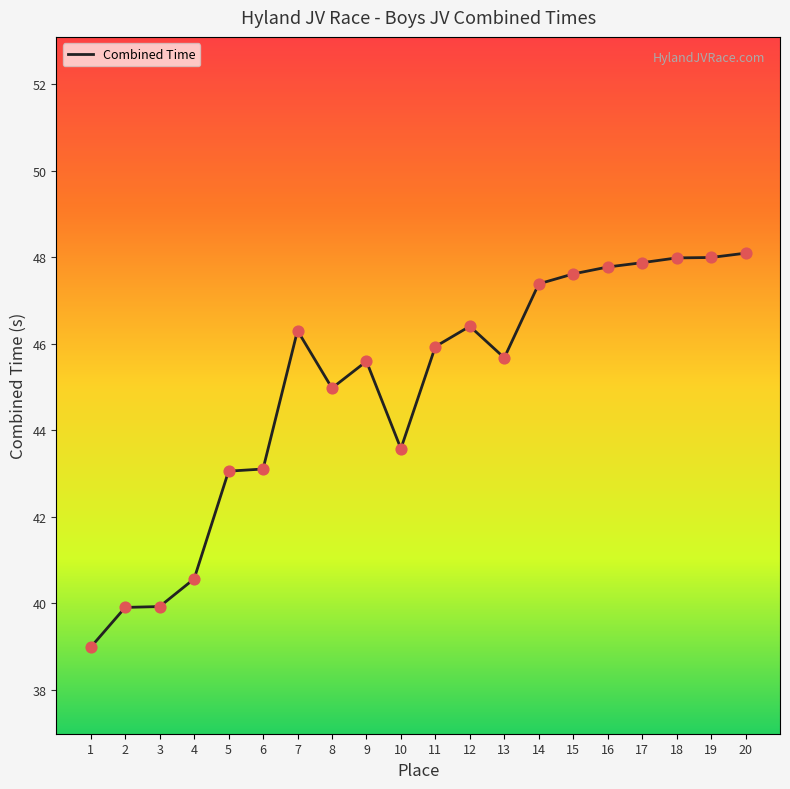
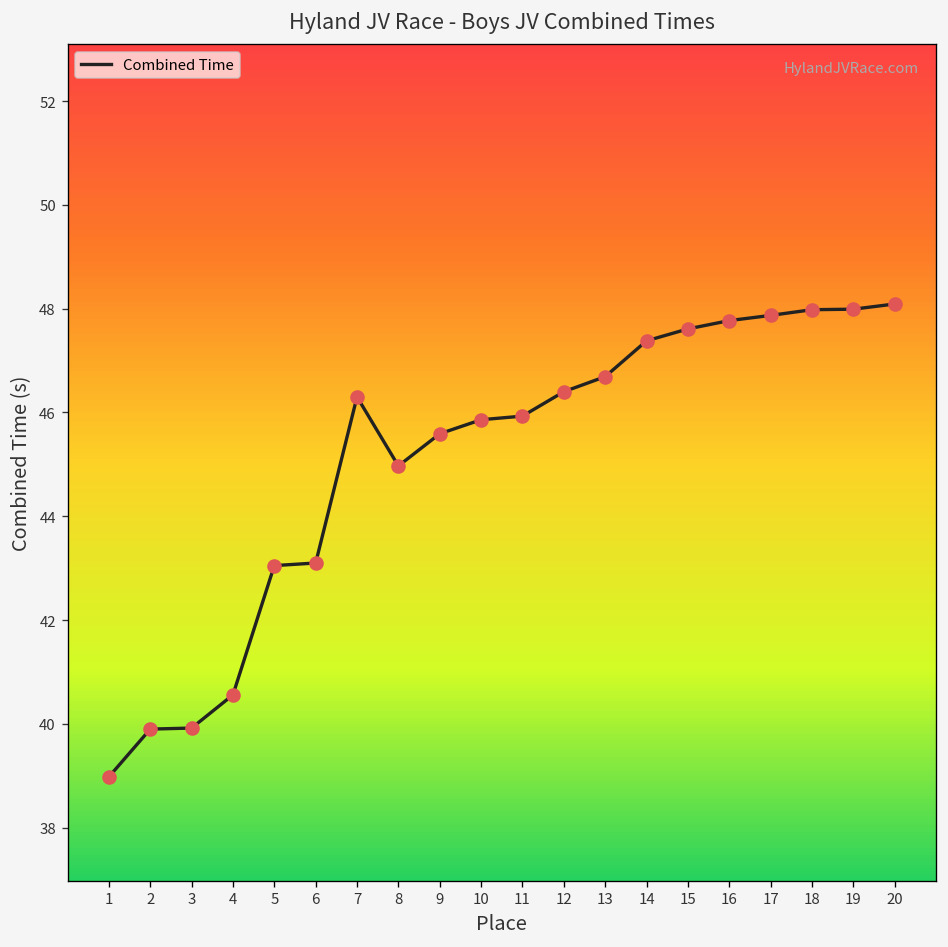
  {
    "1": 39.0,
    "2": 39.9,
    "3": 39.9,
    "4": 40.6,
    "5": 43.1,
    "6": 43.1,
    "7": 46.3,
    "8": 45.0,
    "9": 45.6,
-   "10": 43.6,
+   "10": 45.9,
    "11": 45.9,
    "12": 46.4,
-   "13": 45.7,
+   "13": 46.7,
    "14": 47.4,
    "15": 47.6,
    "16": 47.8,
    "17": 47.9,
    "18": 48.0,
    "19": 48.0,
    "20": 48.1
  }
